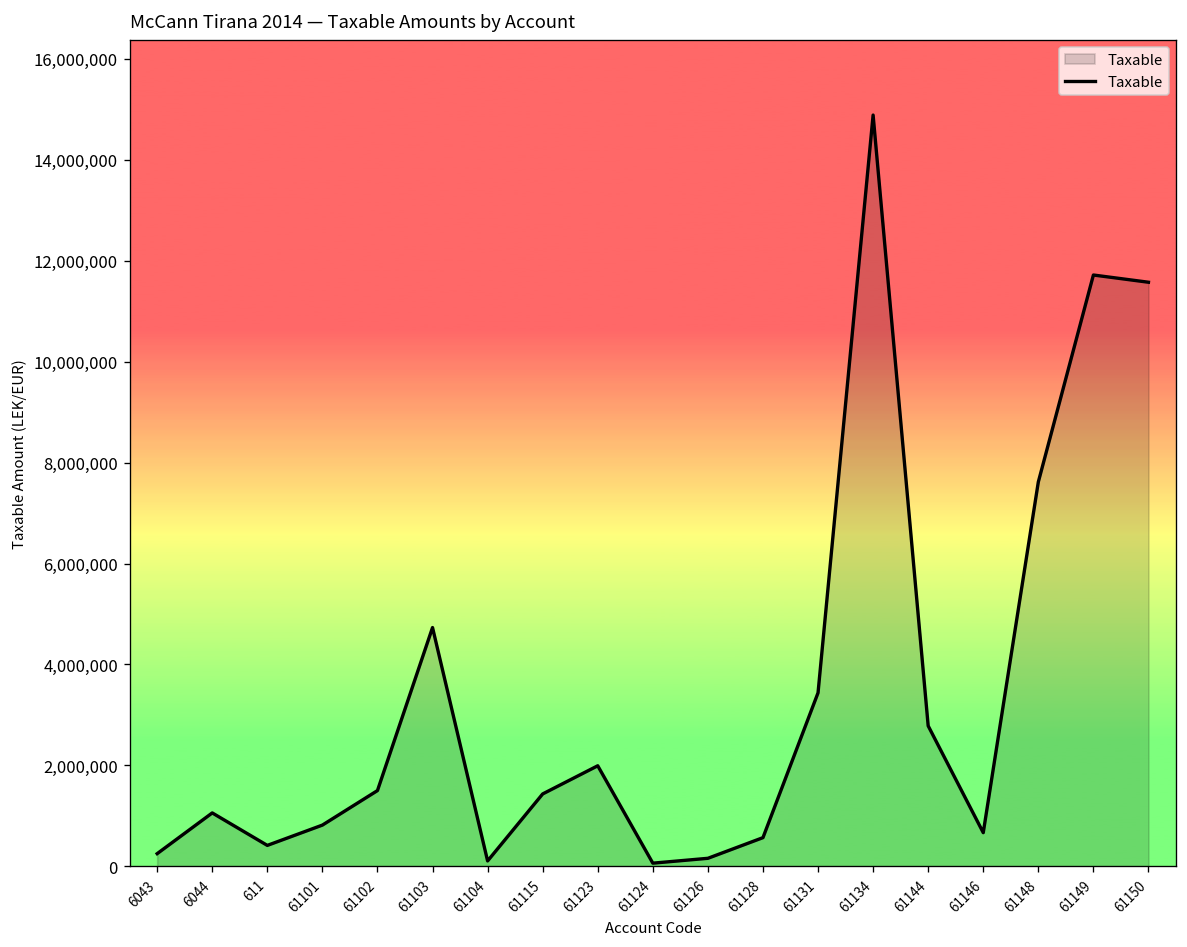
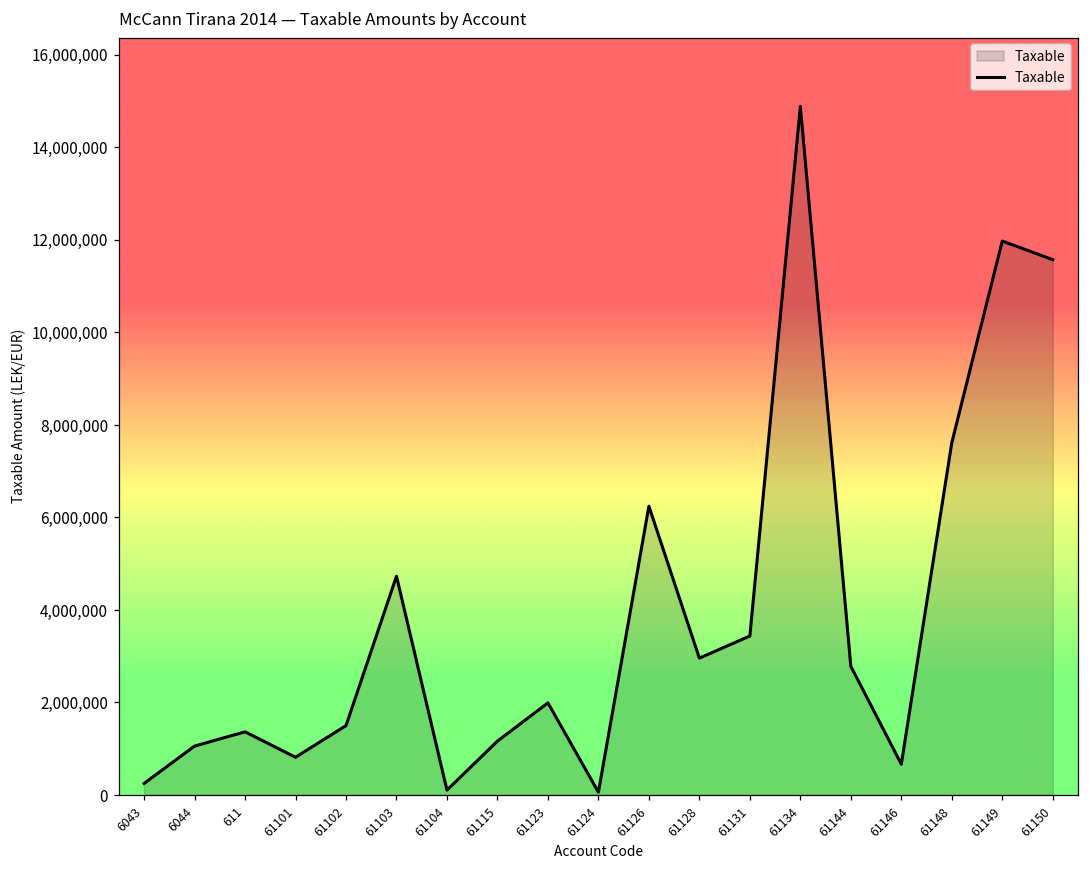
  {
    "6043": "300,000",
    "6044": "1,100,000",
-   "611": "400,000",
+   "611": "1,400,000",
    "61101": "800,000",
    "61102": "1,500,000",
    "61103": "4,700,000",
    "61104": "100,000",
-   "61115": "1,400,000",
+   "61115": "1,200,000",
    "61123": "2,000,000",
    "61124": "100,000",
-   "61126": "200,000",
-   "61128": "600,000",
+   "61126": "6,200,000",
+   "61128": "3,000,000",
    "61131": "3,400,000",
    "61134": "14,900,000",
    "61144": "2,800,000",
    "61146": "700,000",
    "61148": "7,600,000",
-   "61149": "11,700,000",
+   "61149": "12,000,000",
    "61150": "11,600,000"
  }
